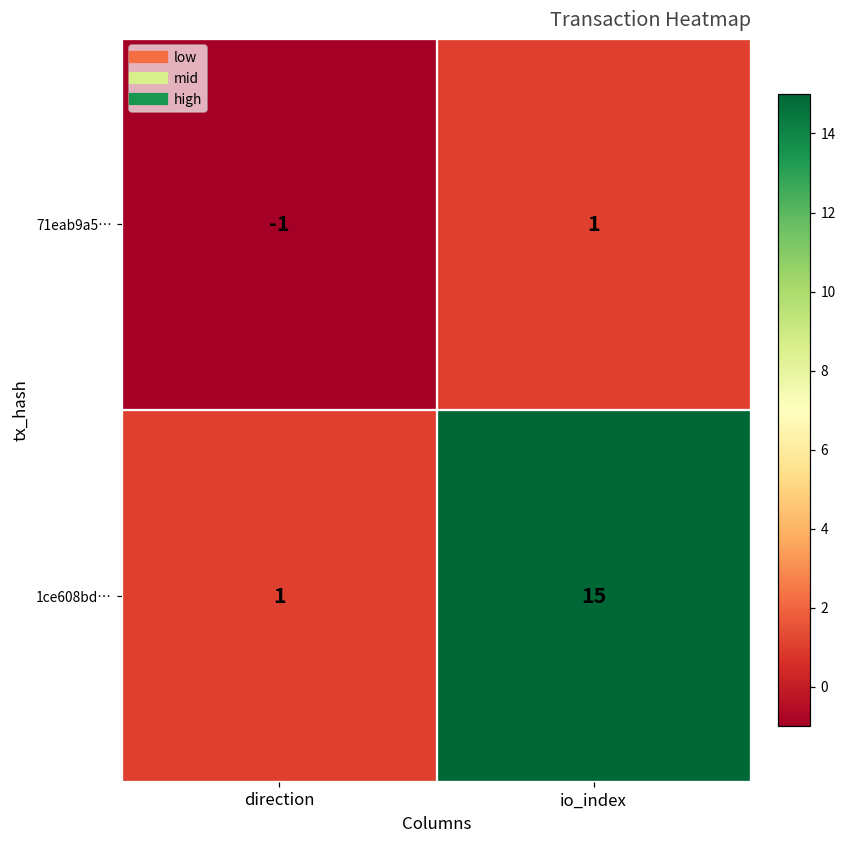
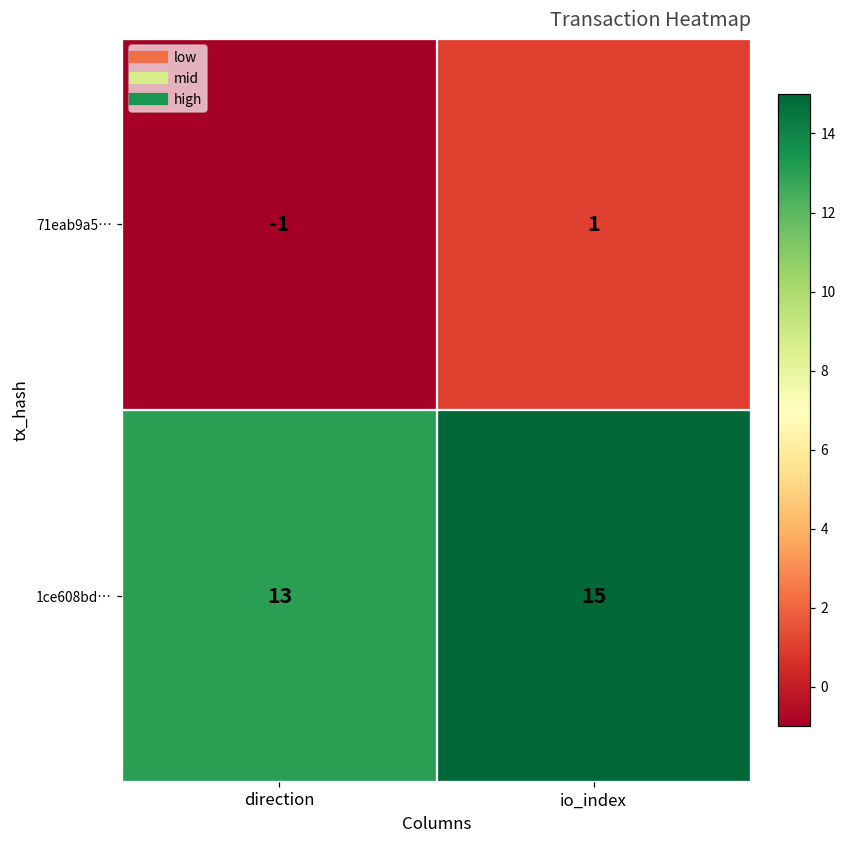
  {
    "71eab9a5…": {
      "direction": -1,
      "io_index": 1
    },
    "1ce608bd…": {
-     "direction": 1,
+     "direction": 13,
      "io_index": 15
    }
  }
